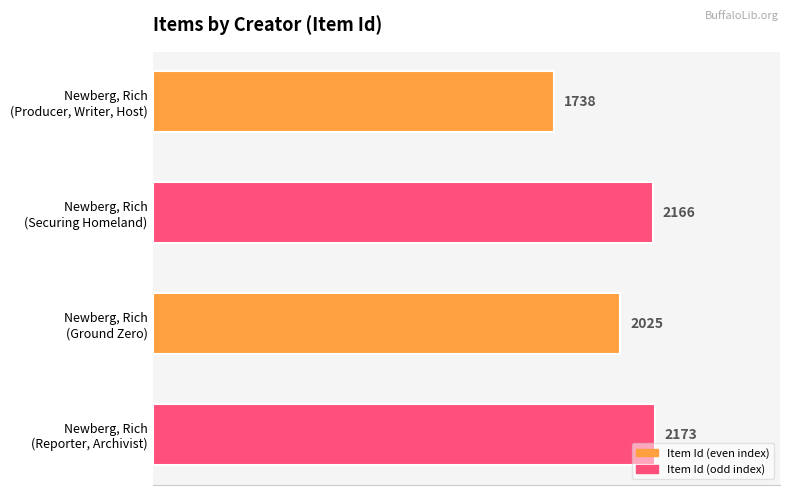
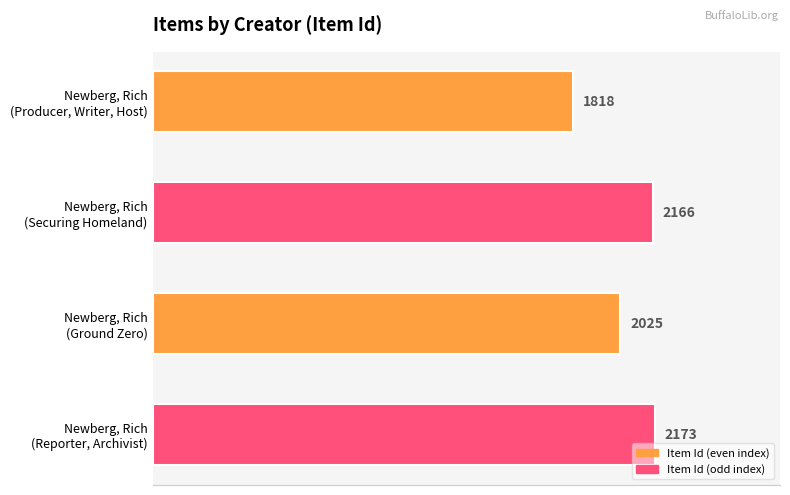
  {
-   "Newberg, Rich (Producer, Writer, Host)": 1738,
+   "Newberg, Rich (Producer, Writer, Host)": 1818,
    "Newberg, Rich (Securing Homeland)": 2166,
    "Newberg, Rich (Ground Zero)": 2025,
    "Newberg, Rich (Reporter, Archivist)": 2173
  }
